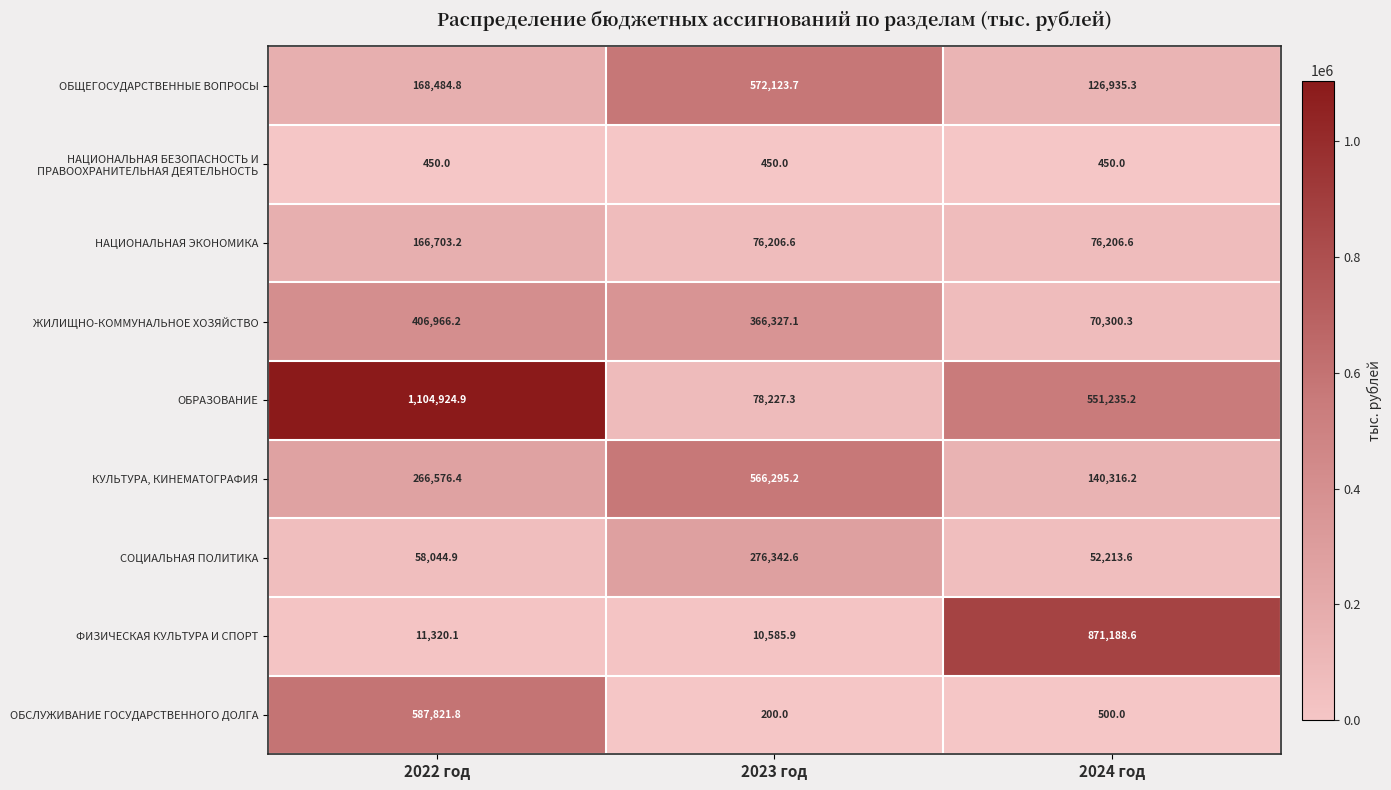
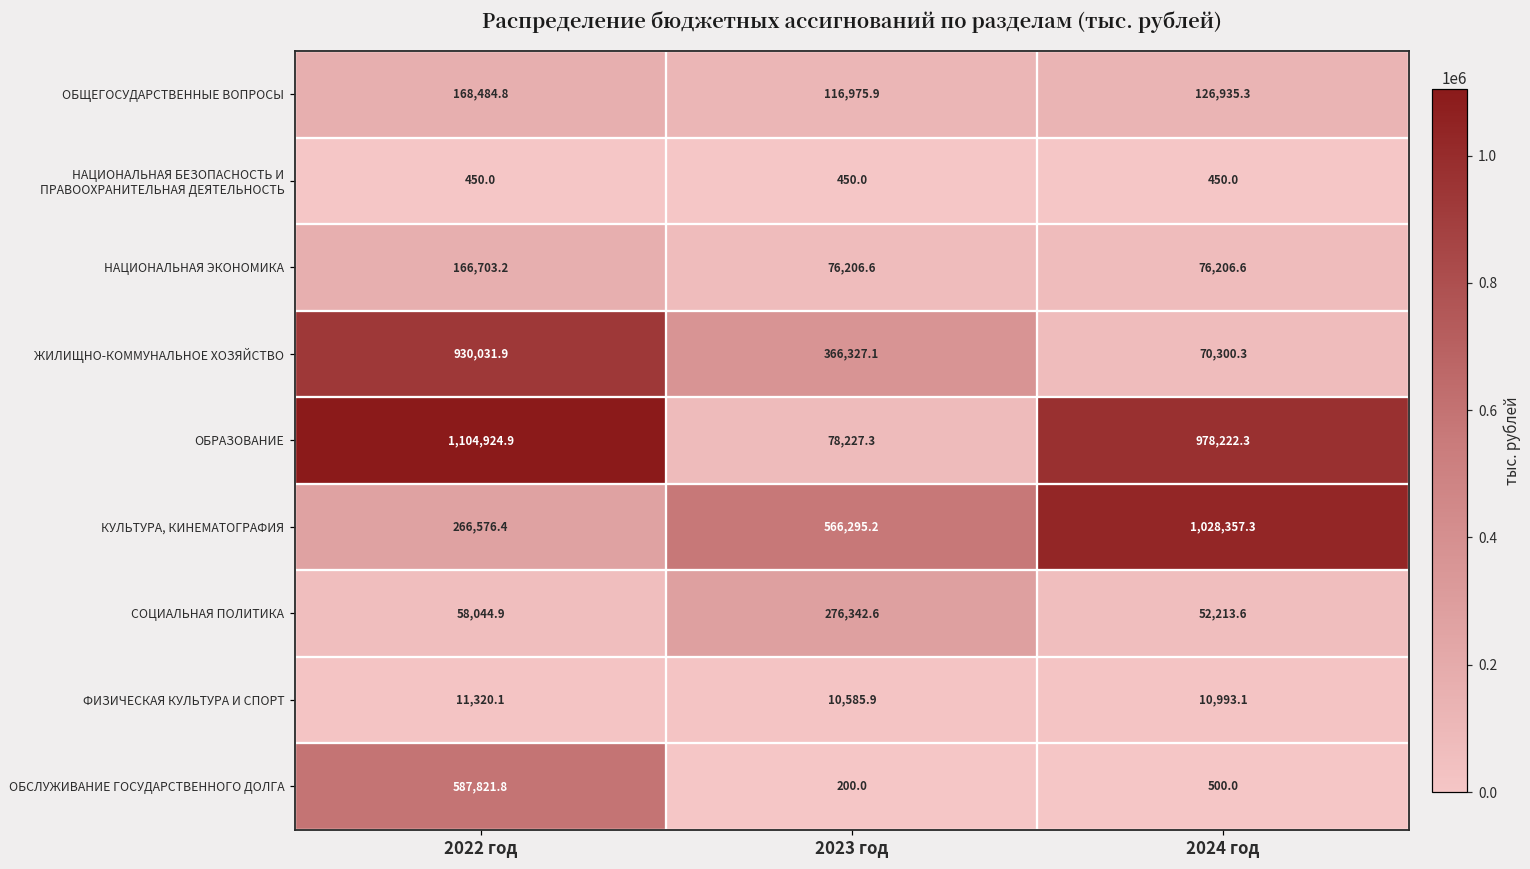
  {
    "ОБЩЕГОСУДАРСТВЕННЫЕ ВОПРОСЫ": {
      "2022 год": "168,484.8",
-     "2023 год": "572,123.7",
+     "2023 год": "116,975.9",
      "2024 год": "126,935.3"
    },
    "НАЦИОНАЛЬНАЯ БЕЗОПАСНОСТЬ И ПРАВООХРАНИТЕЛЬНАЯ ДЕЯТЕЛЬНОСТЬ": {
      "2022 год": "450.0",
      "2023 год": "450.0",
      "2024 год": "450.0"
    },
    "НАЦИОНАЛЬНАЯ ЭКОНОМИКА": {
      "2022 год": "166,703.2",
      "2023 год": "76,206.6",
      "2024 год": "76,206.6"
    },
    "ЖИЛИЩНО-КОММУНАЛЬНОЕ ХОЗЯЙСТВО": {
-     "2022 год": "406,966.2",
+     "2022 год": "930,031.9",
      "2023 год": "366,327.1",
      "2024 год": "70,300.3"
    },
    "ОБРАЗОВАНИЕ": {
      "2022 год": "1,104,924.9",
      "2023 год": "78,227.3",
-     "2024 год": "551,235.2"
+     "2024 год": "978,222.3"
    },
    "КУЛЬТУРА, КИНЕМАТОГРАФИЯ": {
      "2022 год": "266,576.4",
      "2023 год": "566,295.2",
-     "2024 год": "140,316.2"
+     "2024 год": "1,028,357.3"
    },
    "СОЦИАЛЬНАЯ ПОЛИТИКА": {
      "2022 год": "58,044.9",
      "2023 год": "276,342.6",
      "2024 год": "52,213.6"
    },
    "ФИЗИЧЕСКАЯ КУЛЬТУРА И СПОРТ": {
      "2022 год": "11,320.1",
      "2023 год": "10,585.9",
-     "2024 год": "871,188.6"
+     "2024 год": "10,993.1"
    },
    "ОБСЛУЖИВАНИЕ ГОСУДАРСТВЕННОГО ДОЛГА": {
      "2022 год": "587,821.8",
      "2023 год": "200.0",
      "2024 год": "500.0"
    }
  }
